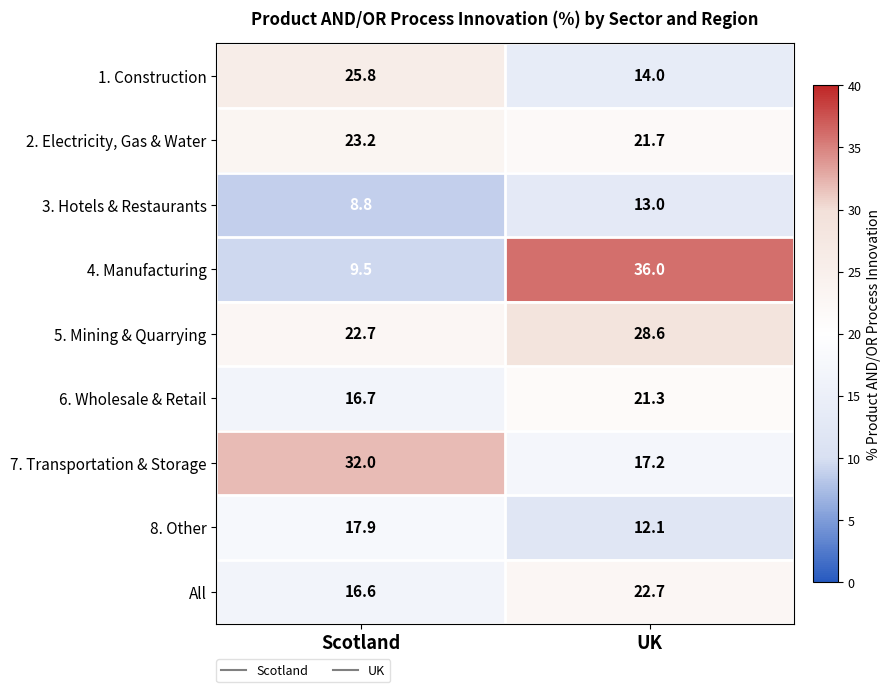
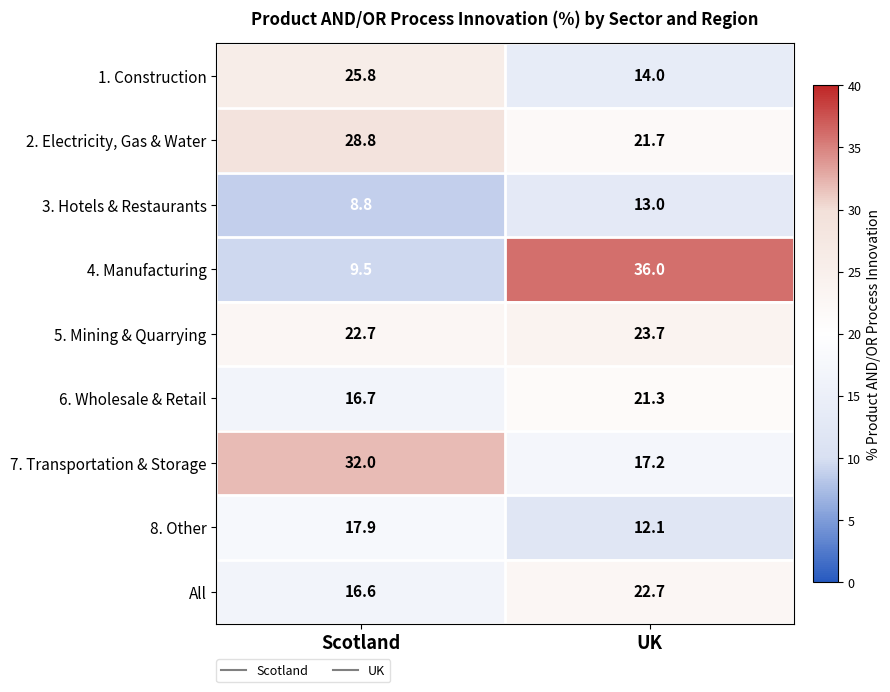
  {
    "1. Construction": {
      "Scotland": 25.8,
      "UK": 14.0
    },
    "2. Electricity, Gas & Water": {
-     "Scotland": 23.2,
+     "Scotland": 28.8,
      "UK": 21.7
    },
    "3. Hotels & Restaurants": {
      "Scotland": 8.8,
      "UK": 13.0
    },
    "4. Manufacturing": {
      "Scotland": 9.5,
      "UK": 36.0
    },
    "5. Mining & Quarrying": {
      "Scotland": 22.7,
-     "UK": 28.6
+     "UK": 23.7
    },
    "6. Wholesale & Retail": {
      "Scotland": 16.7,
      "UK": 21.3
    },
    "7. Transportation & Storage": {
      "Scotland": 32.0,
      "UK": 17.2
    },
    "8. Other": {
      "Scotland": 17.9,
      "UK": 12.1
    },
    "All": {
      "Scotland": 16.6,
      "UK": 22.7
    }
  }
